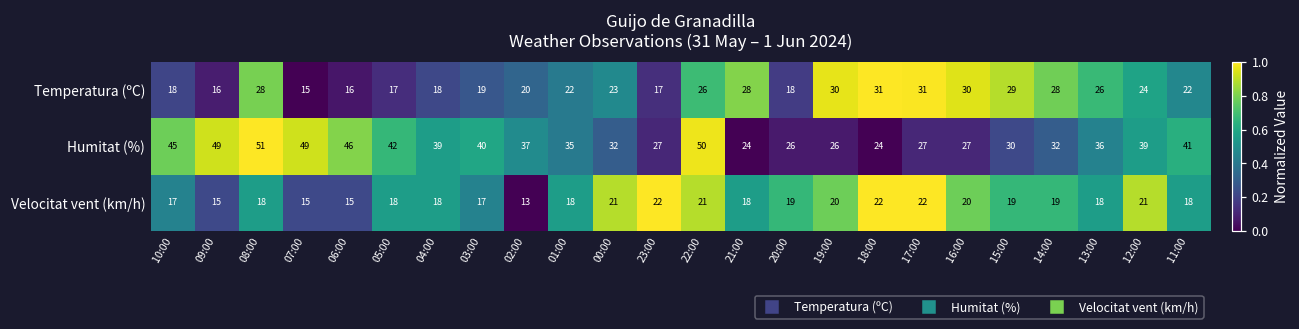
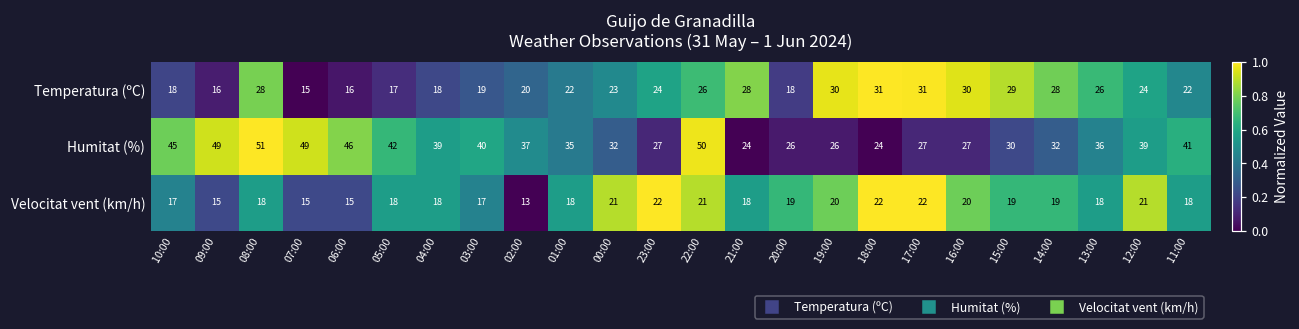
  {
    "Temperatura (ºC)": {
      "10:00": 18,
      "09:00": 16,
      "08:00": 28,
      "07:00": 15,
      "06:00": 16,
      "05:00": 17,
      "04:00": 18,
      "03:00": 19,
      "02:00": 20,
      "01:00": 22,
      "00:00": 23,
-     "23:00": 17,
+     "23:00": 24,
      "22:00": 26,
      "21:00": 28,
      "20:00": 18,
      "19:00": 30,
      "18:00": 31,
      "17:00": 31,
      "16:00": 30,
      "15:00": 29,
      "14:00": 28,
      "13:00": 26,
      "12:00": 24,
      "11:00": 22
    },
    "Humitat (%)": {
      "10:00": 45,
      "09:00": 49,
      "08:00": 51,
      "07:00": 49,
      "06:00": 46,
      "05:00": 42,
      "04:00": 39,
      "03:00": 40,
      "02:00": 37,
      "01:00": 35,
      "00:00": 32,
      "23:00": 27,
      "22:00": 50,
      "21:00": 24,
      "20:00": 26,
      "19:00": 26,
      "18:00": 24,
      "17:00": 27,
      "16:00": 27,
      "15:00": 30,
      "14:00": 32,
      "13:00": 36,
      "12:00": 39,
      "11:00": 41
    },
    "Velocitat vent (km/h)": {
      "10:00": 17,
      "09:00": 15,
      "08:00": 18,
      "07:00": 15,
      "06:00": 15,
      "05:00": 18,
      "04:00": 18,
      "03:00": 17,
      "02:00": 13,
      "01:00": 18,
      "00:00": 21,
      "23:00": 22,
      "22:00": 21,
      "21:00": 18,
      "20:00": 19,
      "19:00": 20,
      "18:00": 22,
      "17:00": 22,
      "16:00": 20,
      "15:00": 19,
      "14:00": 19,
      "13:00": 18,
      "12:00": 21,
      "11:00": 18
    }
  }
